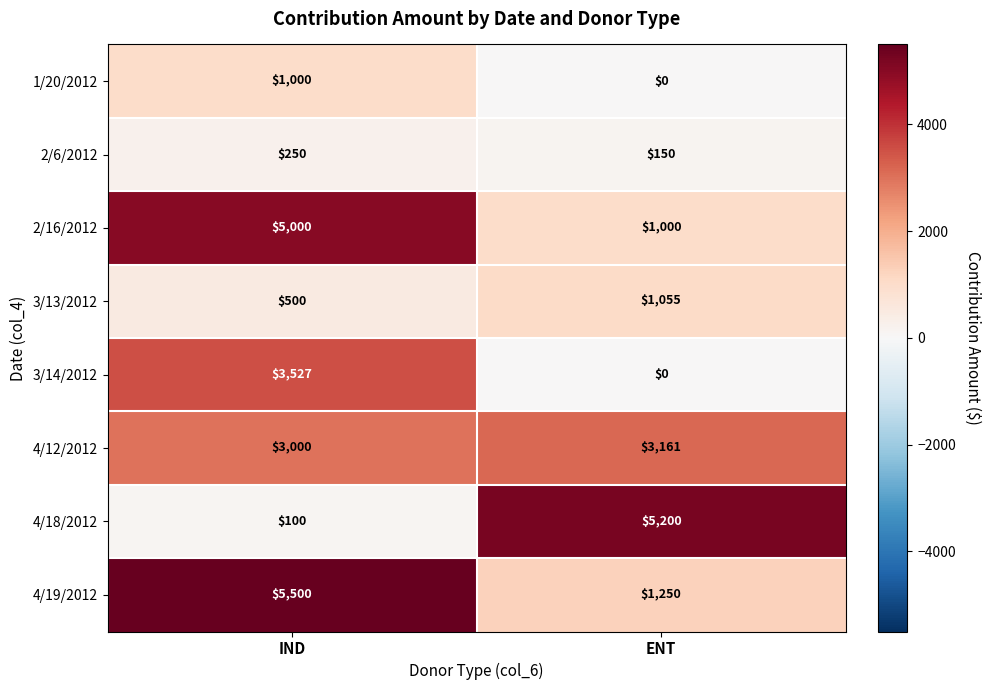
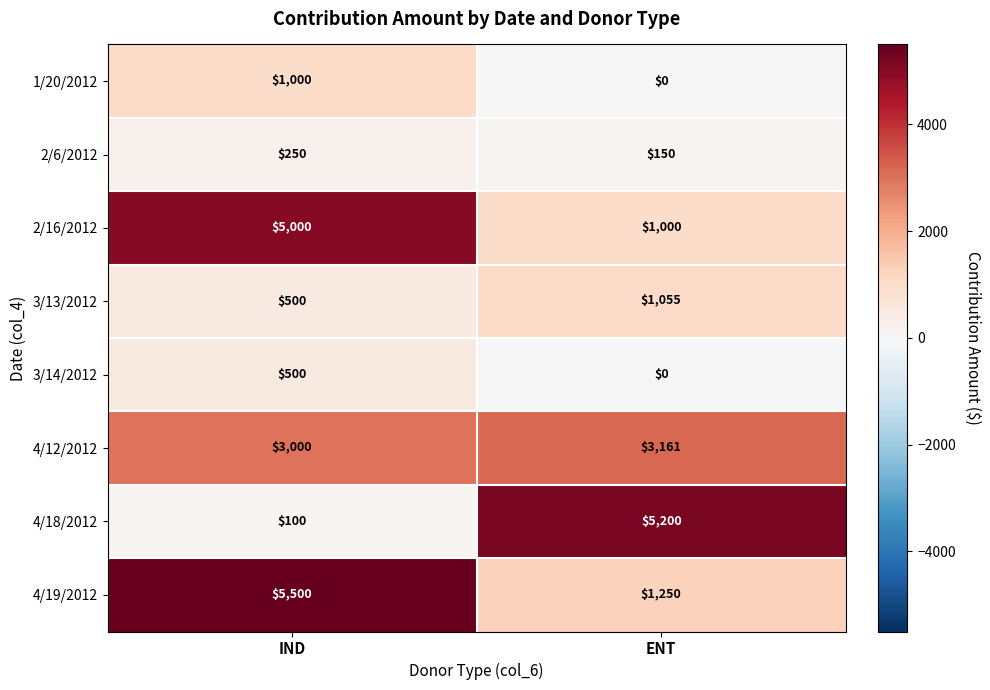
  {
    "1/20/2012": {
      "IND": "$1,000",
      "ENT": "$0"
    },
    "2/6/2012": {
      "IND": "$250",
      "ENT": "$150"
    },
    "2/16/2012": {
      "IND": "$5,000",
      "ENT": "$1,000"
    },
    "3/13/2012": {
      "IND": "$500",
      "ENT": "$1,055"
    },
    "3/14/2012": {
-     "IND": "$3,527",
+     "IND": "$500",
      "ENT": "$0"
    },
    "4/12/2012": {
      "IND": "$3,000",
      "ENT": "$3,161"
    },
    "4/18/2012": {
      "IND": "$100",
      "ENT": "$5,200"
    },
    "4/19/2012": {
      "IND": "$5,500",
      "ENT": "$1,250"
    }
  }
